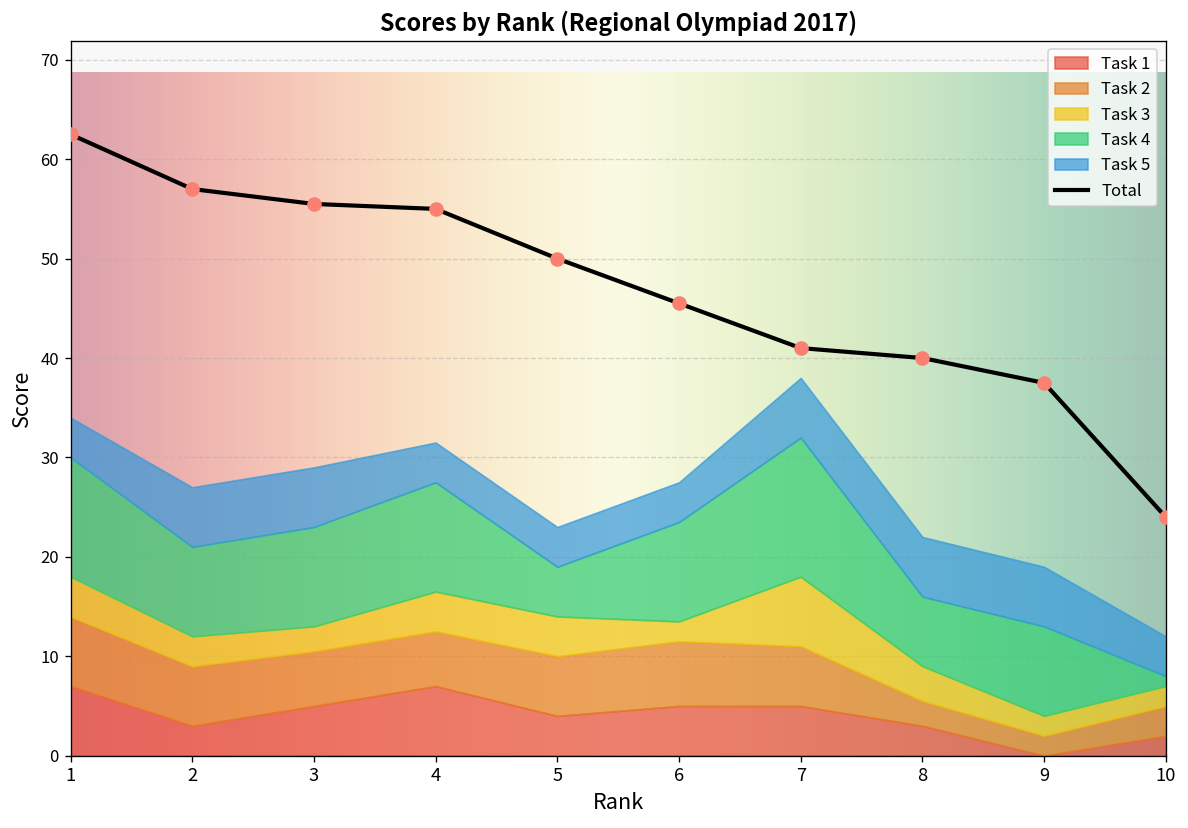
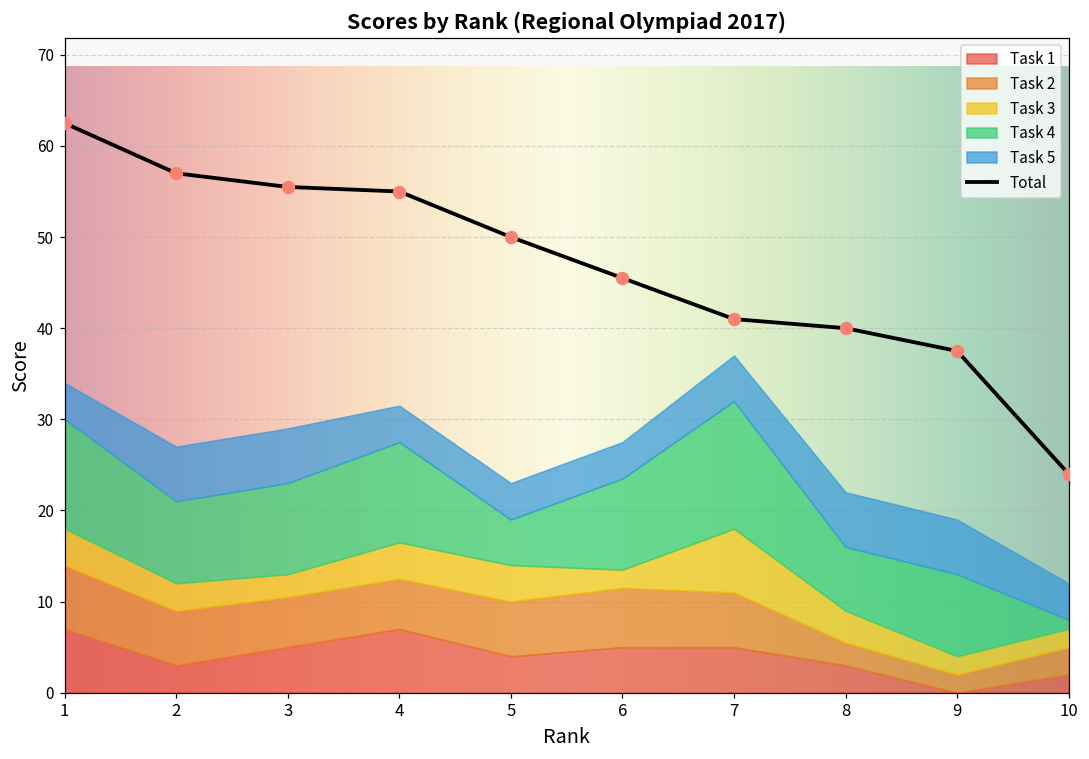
  {
    "Total": {
      "1": 63,
      "2": 57,
      "3": 56,
      "4": 55,
      "5": 50,
      "6": 46,
      "7": 41,
      "8": 40,
      "9": 38,
      "10": 24
    },
    "Task 3": {
      "1": 4,
      "2": 3,
      "3": 3,
      "4": 4,
      "5": 4,
      "6": 2,
      "7": 7,
      "8": 4,
      "9": 2,
      "10": 2
    },
    "Task 4": {
      "1": 12,
      "2": 9,
      "3": 10,
      "4": 11,
      "5": 5,
      "6": 10,
      "7": 14,
      "8": 7,
      "9": 9,
      "10": 1
    },
    "Task 5": {
      "1": 4,
      "2": 6,
      "3": 6,
      "4": 4,
      "5": 4,
      "6": 4,
-     "7": 6,
+     "7": 5,
      "8": 6,
      "9": 6,
      "10": 4
    }
  }
